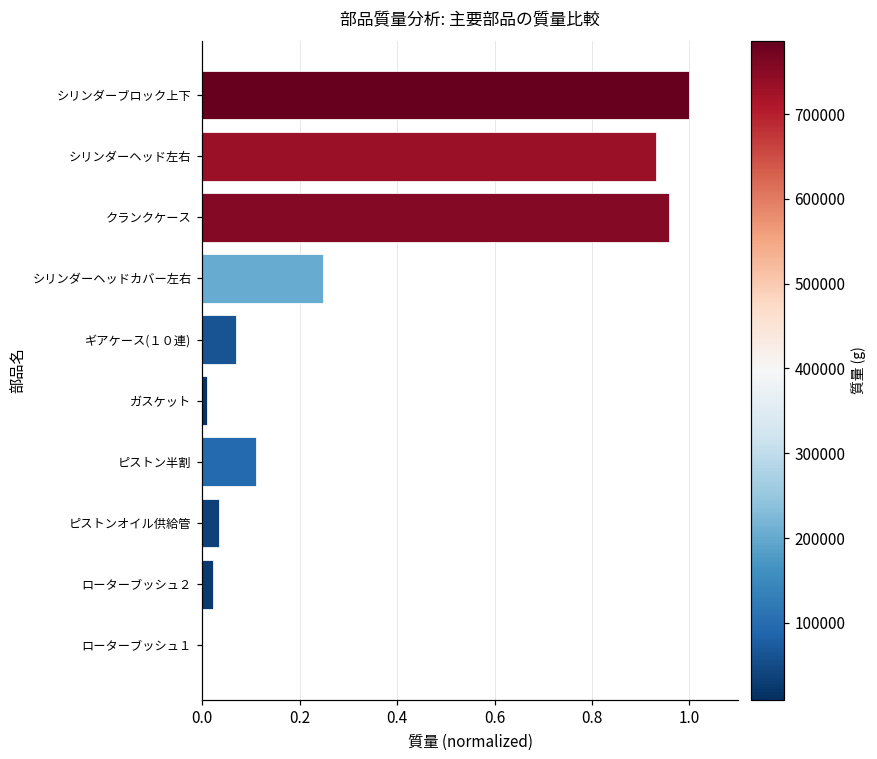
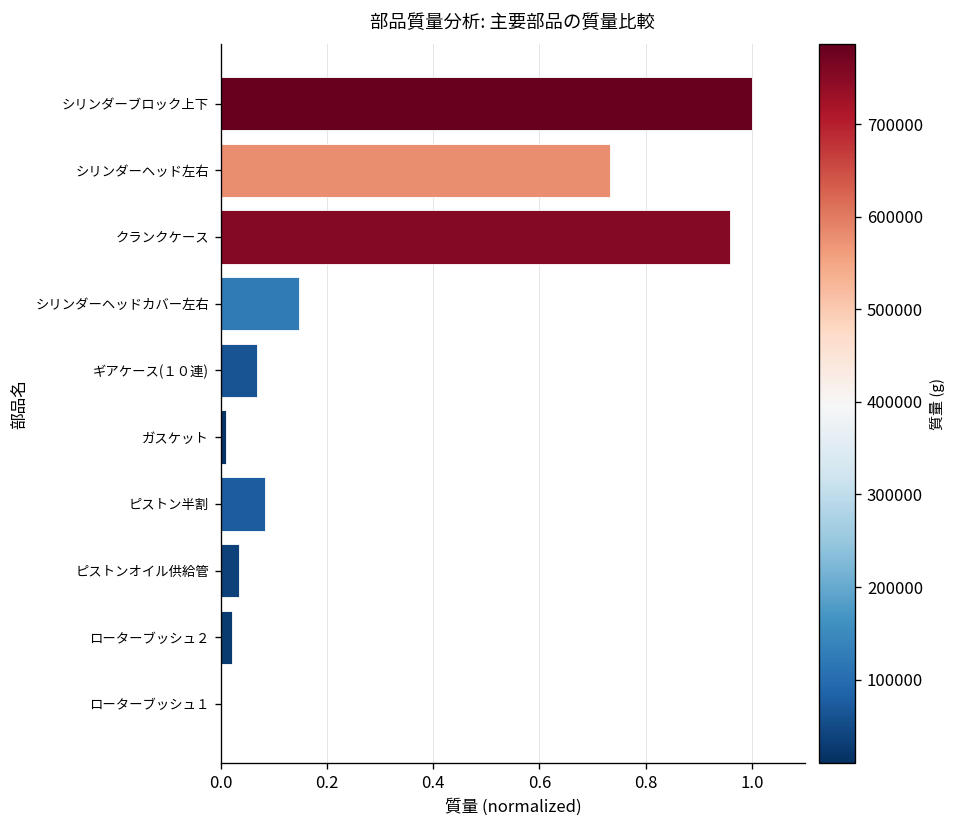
  {
    "シリンダーブロック上下": 1.00,
-   "シリンダーヘッド左右": 0.93,
+   "シリンダーヘッド左右": 0.73,
    "クランクケース": 0.96,
-   "シリンダーヘッドカバー左右": 0.25,
+   "シリンダーヘッドカバー左右": 0.15,
    "ギアケース(１０連)": 0.07,
    "ガスケット": 0.01,
-   "ピストン半割": 0.11,
+   "ピストン半割": 0.08,
    "ピストンオイル供給管": 0.03,
    "ローターブッシュ２": 0.02,
    "ローターブッシュ１": 0.00
  }
